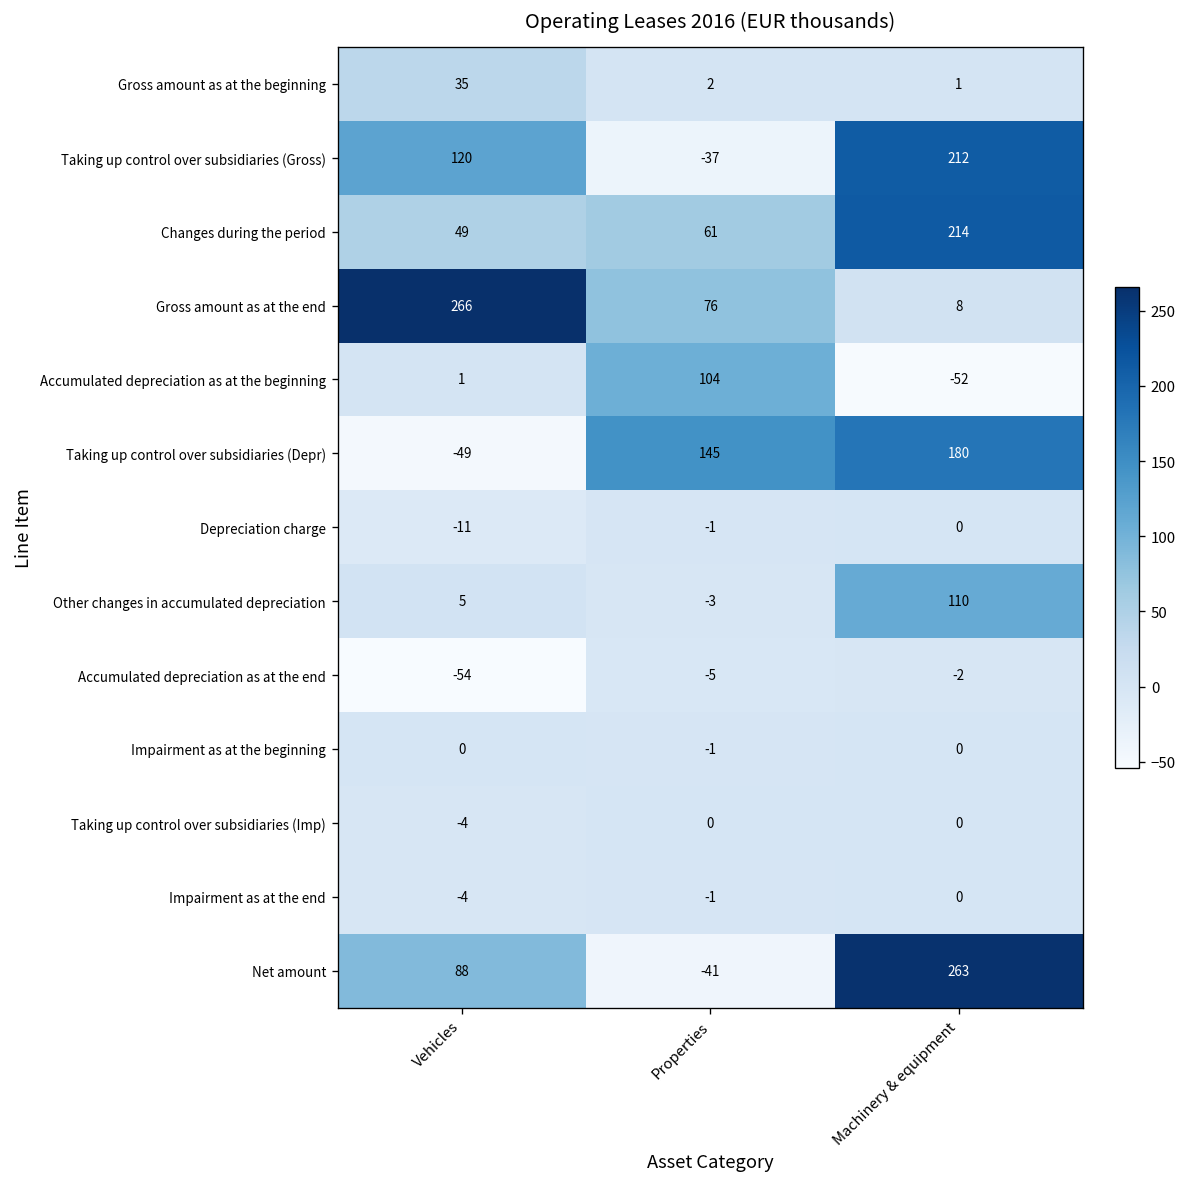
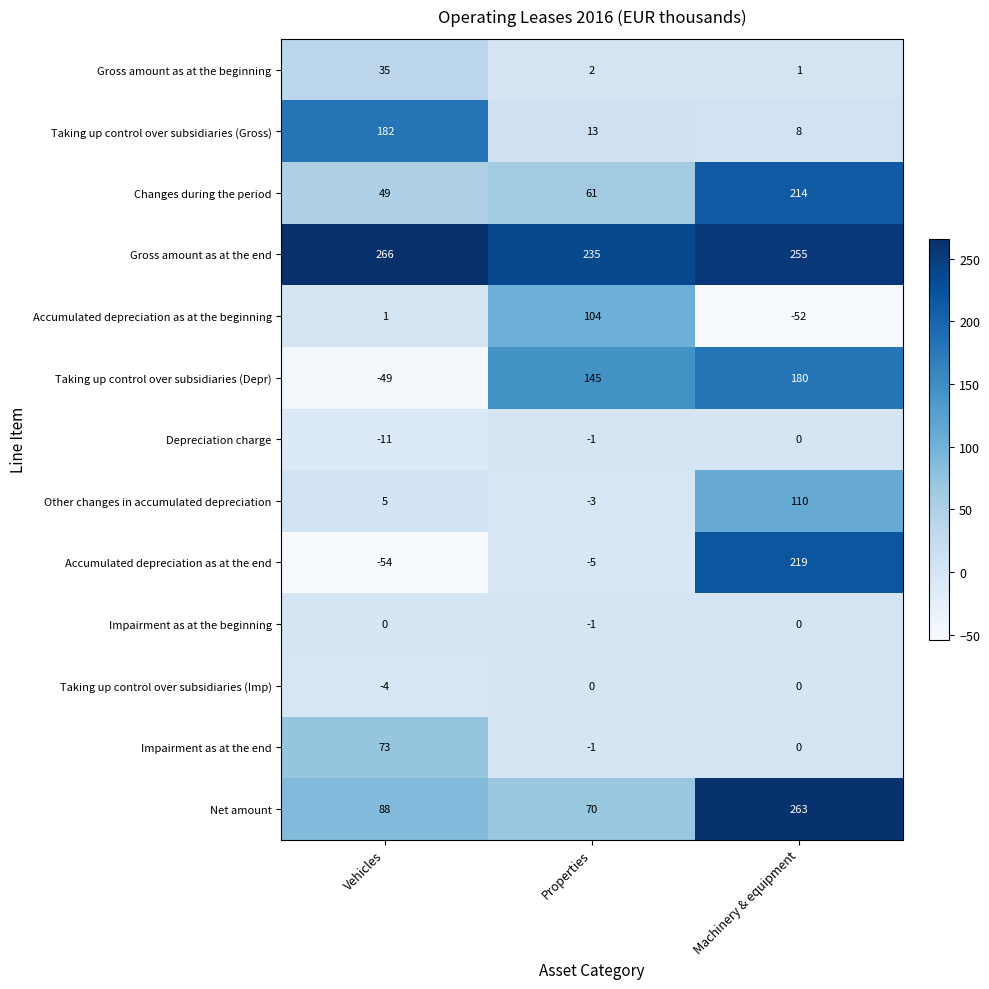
  {
    "Gross amount as at the beginning": {
      "Vehicles": 35,
      "Properties": 2,
      "Machinery & equipment": 1
    },
    "Taking up control over subsidiaries (Gross)": {
-     "Vehicles": 120,
-     "Properties": -37,
-     "Machinery & equipment": 212
+     "Vehicles": 182,
+     "Properties": 13,
+     "Machinery & equipment": 8
    },
    "Changes during the period": {
      "Vehicles": 49,
      "Properties": 61,
      "Machinery & equipment": 214
    },
    "Gross amount as at the end": {
      "Vehicles": 266,
-     "Properties": 76,
-     "Machinery & equipment": 8
+     "Properties": 235,
+     "Machinery & equipment": 255
    },
    "Accumulated depreciation as at the beginning": {
      "Vehicles": 1,
      "Properties": 104,
      "Machinery & equipment": -52
    },
    "Taking up control over subsidiaries (Depr)": {
      "Vehicles": -49,
      "Properties": 145,
      "Machinery & equipment": 180
    },
    "Depreciation charge": {
      "Vehicles": -11,
      "Properties": -1,
      "Machinery & equipment": 0
    },
    "Other changes in accumulated depreciation": {
      "Vehicles": 5,
      "Properties": -3,
      "Machinery & equipment": 110
    },
    "Accumulated depreciation as at the end": {
      "Vehicles": -54,
      "Properties": -5,
-     "Machinery & equipment": -2
+     "Machinery & equipment": 219
    },
    "Impairment as at the beginning": {
      "Vehicles": 0,
      "Properties": -1,
      "Machinery & equipment": 0
    },
    "Taking up control over subsidiaries (Imp)": {
      "Vehicles": -4,
      "Properties": 0,
      "Machinery & equipment": 0
    },
    "Impairment as at the end": {
-     "Vehicles": -4,
+     "Vehicles": 73,
      "Properties": -1,
      "Machinery & equipment": 0
    },
    "Net amount": {
      "Vehicles": 88,
-     "Properties": -41,
+     "Properties": 70,
      "Machinery & equipment": 263
    }
  }
